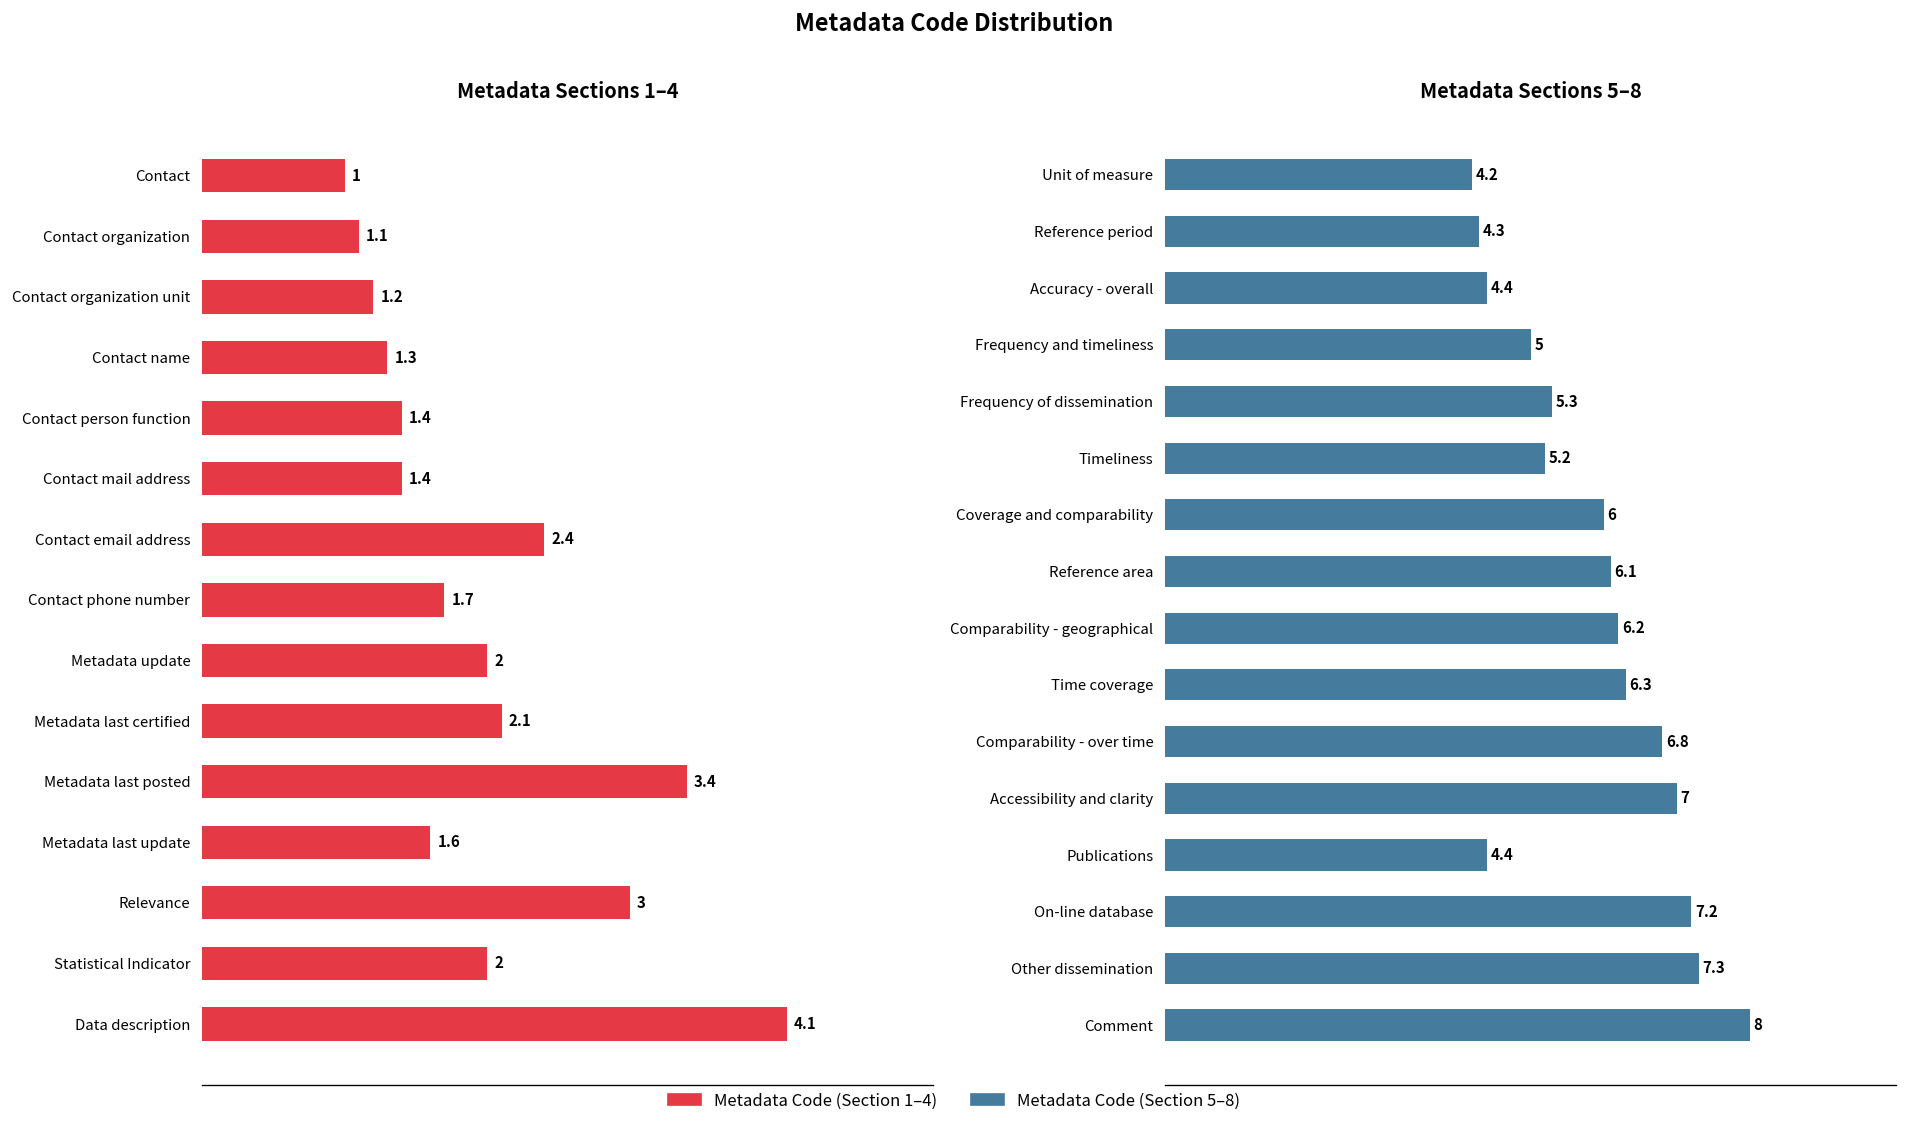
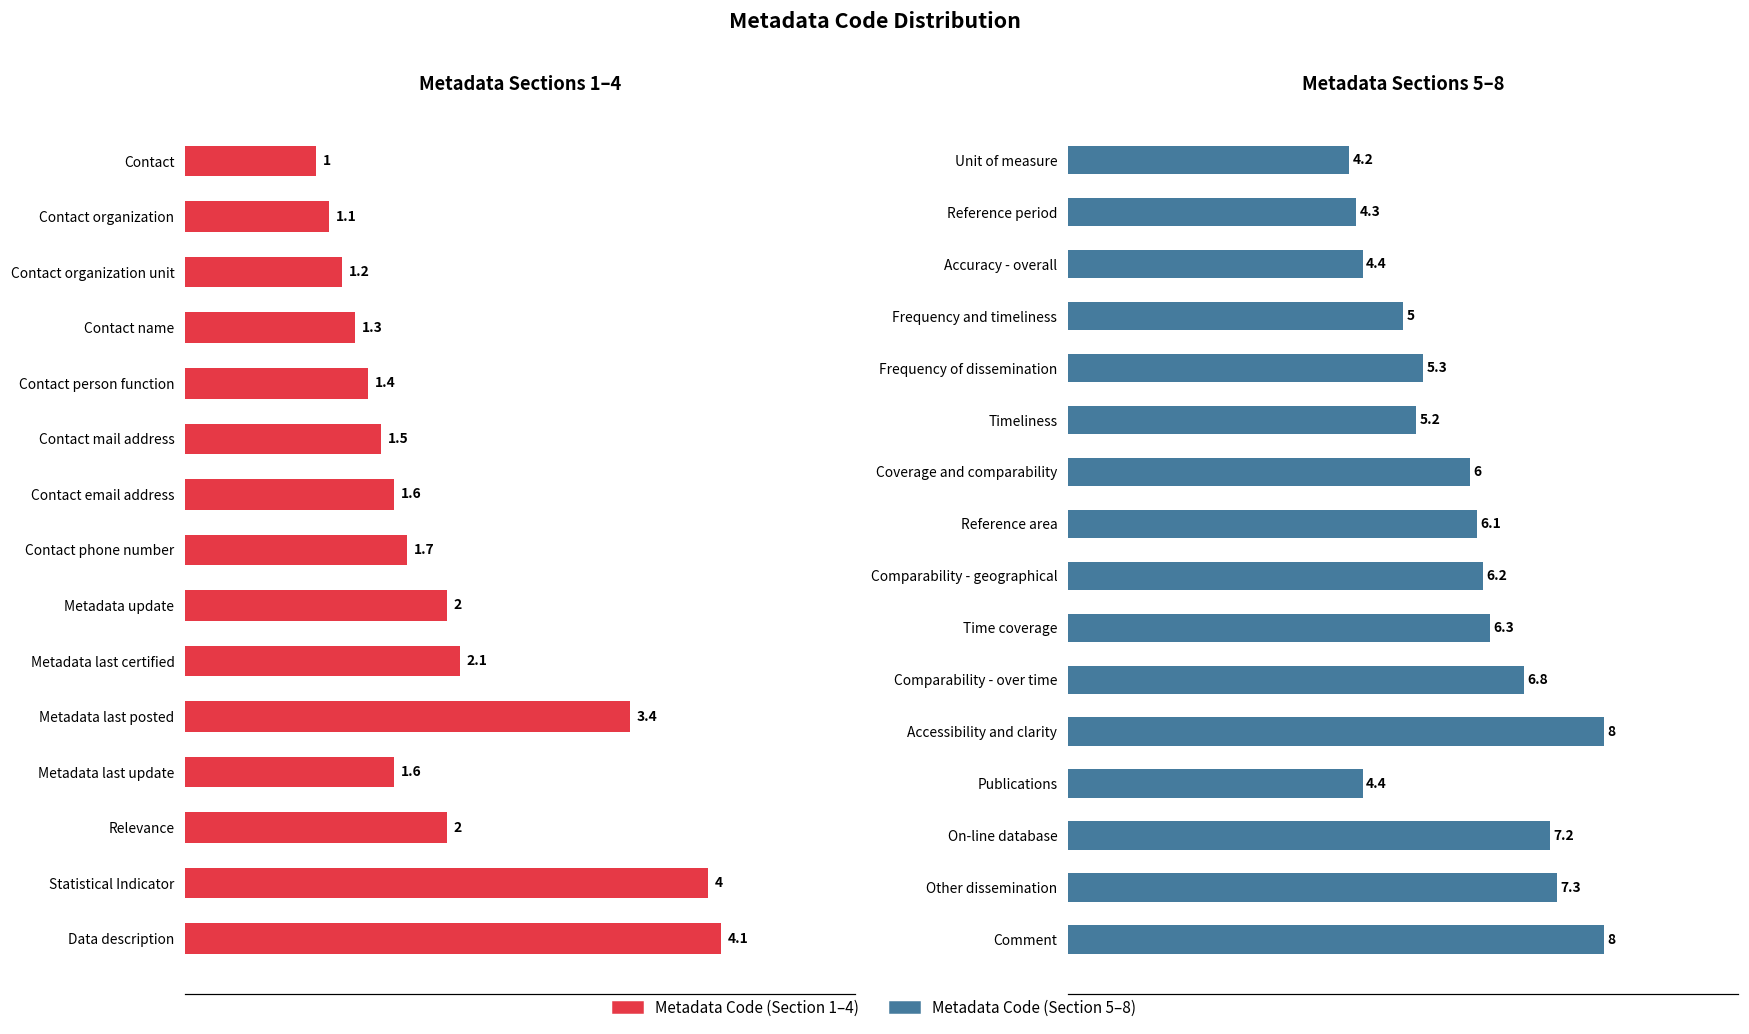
  {
    "Metadata Sections 1–4": {
      "Contact": 1,
      "Contact organization": 1.1,
      "Contact organization unit": 1.2,
      "Contact name": 1.3,
      "Contact person function": 1.4,
-     "Contact mail address": 1.4,
-     "Contact email address": 2.4,
+     "Contact mail address": 1.5,
+     "Contact email address": 1.6,
      "Contact phone number": 1.7,
      "Metadata update": 2,
      "Metadata last certified": 2.1,
      "Metadata last posted": 3.4,
      "Metadata last update": 1.6,
-     "Relevance": 3,
-     "Statistical Indicator": 2,
+     "Relevance": 2,
+     "Statistical Indicator": 4,
      "Data description": 4.1
    },
    "Metadata Sections 5–8": {
      "Unit of measure": 4.2,
      "Reference period": 4.3,
      "Accuracy - overall": 4.4,
      "Frequency and timeliness": 5,
      "Frequency of dissemination": 5.3,
      "Timeliness": 5.2,
      "Coverage and comparability": 6,
      "Reference area": 6.1,
      "Comparability - geographical": 6.2,
      "Time coverage": 6.3,
      "Comparability - over time": 6.8,
-     "Accessibility and clarity": 7,
+     "Accessibility and clarity": 8,
      "Publications": 4.4,
      "On-line database": 7.2,
      "Other dissemination": 7.3,
      "Comment": 8
    }
  }
